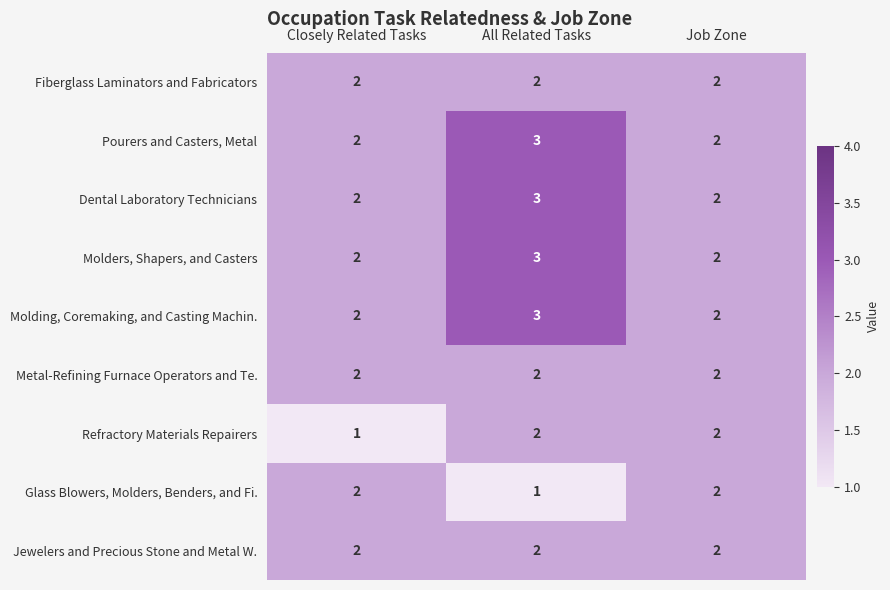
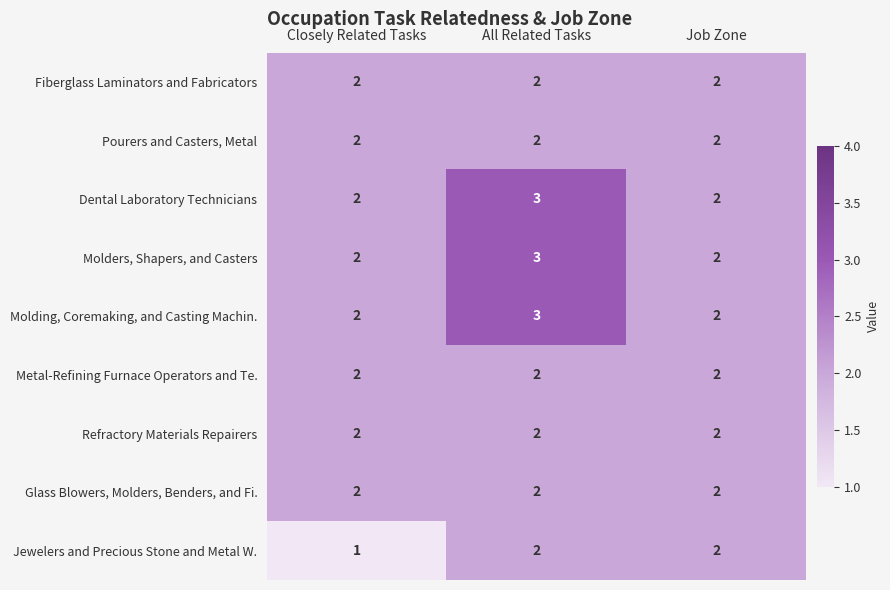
  {
    "Fiberglass Laminators and Fabricators": {
      "Closely Related Tasks": 2,
      "All Related Tasks": 2,
      "Job Zone": 2
    },
    "Pourers and Casters, Metal": {
      "Closely Related Tasks": 2,
-     "All Related Tasks": 3,
+     "All Related Tasks": 2,
      "Job Zone": 2
    },
    "Dental Laboratory Technicians": {
      "Closely Related Tasks": 2,
      "All Related Tasks": 3,
      "Job Zone": 2
    },
    "Molders, Shapers, and Casters": {
      "Closely Related Tasks": 2,
      "All Related Tasks": 3,
      "Job Zone": 2
    },
    "Molding, Coremaking, and Casting Machin.": {
      "Closely Related Tasks": 2,
      "All Related Tasks": 3,
      "Job Zone": 2
    },
    "Metal-Refining Furnace Operators and Te.": {
      "Closely Related Tasks": 2,
      "All Related Tasks": 2,
      "Job Zone": 2
    },
    "Refractory Materials Repairers": {
-     "Closely Related Tasks": 1,
+     "Closely Related Tasks": 2,
      "All Related Tasks": 2,
      "Job Zone": 2
    },
    "Glass Blowers, Molders, Benders, and Fi.": {
      "Closely Related Tasks": 2,
-     "All Related Tasks": 1,
+     "All Related Tasks": 2,
      "Job Zone": 2
    },
    "Jewelers and Precious Stone and Metal W.": {
-     "Closely Related Tasks": 2,
+     "Closely Related Tasks": 1,
      "All Related Tasks": 2,
      "Job Zone": 2
    }
  }
